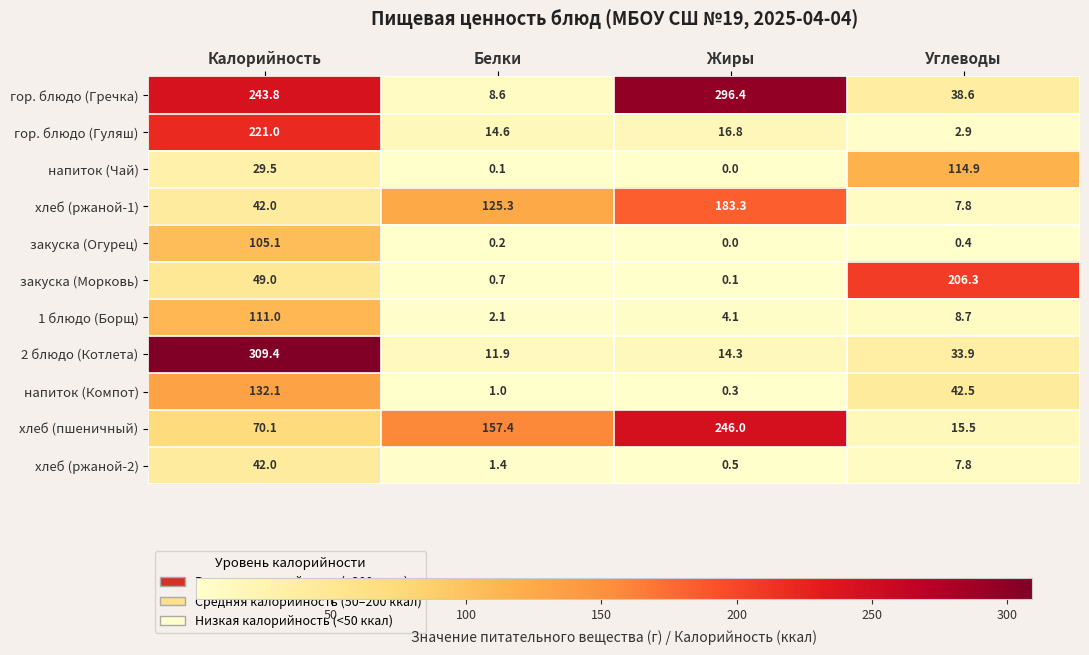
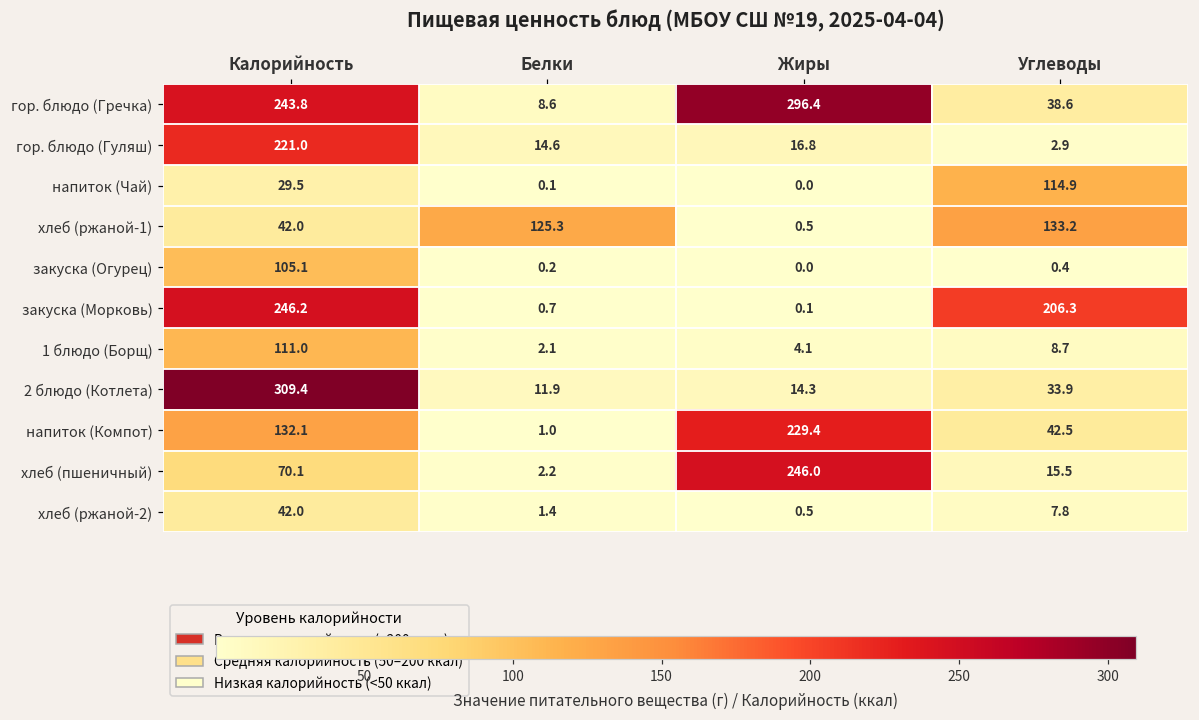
  {
    "гор. блюдо (Гречка)": {
      "Калорийность": 243.8,
      "Белки": 8.6,
      "Жиры": 296.4,
      "Углеводы": 38.6
    },
    "гор. блюдо (Гуляш)": {
      "Калорийность": 221.0,
      "Белки": 14.6,
      "Жиры": 16.8,
      "Углеводы": 2.9
    },
    "напиток (Чай)": {
      "Калорийность": 29.5,
      "Белки": 0.1,
      "Жиры": 0.0,
      "Углеводы": 114.9
    },
    "хлеб (ржаной-1)": {
      "Калорийность": 42.0,
      "Белки": 125.3,
-     "Жиры": 183.3,
-     "Углеводы": 7.8
+     "Жиры": 0.5,
+     "Углеводы": 133.2
    },
    "закуска (Огурец)": {
      "Калорийность": 105.1,
      "Белки": 0.2,
      "Жиры": 0.0,
      "Углеводы": 0.4
    },
    "закуска (Морковь)": {
-     "Калорийность": 49.0,
+     "Калорийность": 246.2,
      "Белки": 0.7,
      "Жиры": 0.1,
      "Углеводы": 206.3
    },
    "1 блюдо (Борщ)": {
      "Калорийность": 111.0,
      "Белки": 2.1,
      "Жиры": 4.1,
      "Углеводы": 8.7
    },
    "2 блюдо (Котлета)": {
      "Калорийность": 309.4,
      "Белки": 11.9,
      "Жиры": 14.3,
      "Углеводы": 33.9
    },
    "напиток (Компот)": {
      "Калорийность": 132.1,
      "Белки": 1.0,
-     "Жиры": 0.3,
+     "Жиры": 229.4,
      "Углеводы": 42.5
    },
    "хлеб (пшеничный)": {
      "Калорийность": 70.1,
-     "Белки": 157.4,
+     "Белки": 2.2,
      "Жиры": 246.0,
      "Углеводы": 15.5
    },
    "хлеб (ржаной-2)": {
      "Калорийность": 42.0,
      "Белки": 1.4,
      "Жиры": 0.5,
      "Углеводы": 7.8
    }
  }
